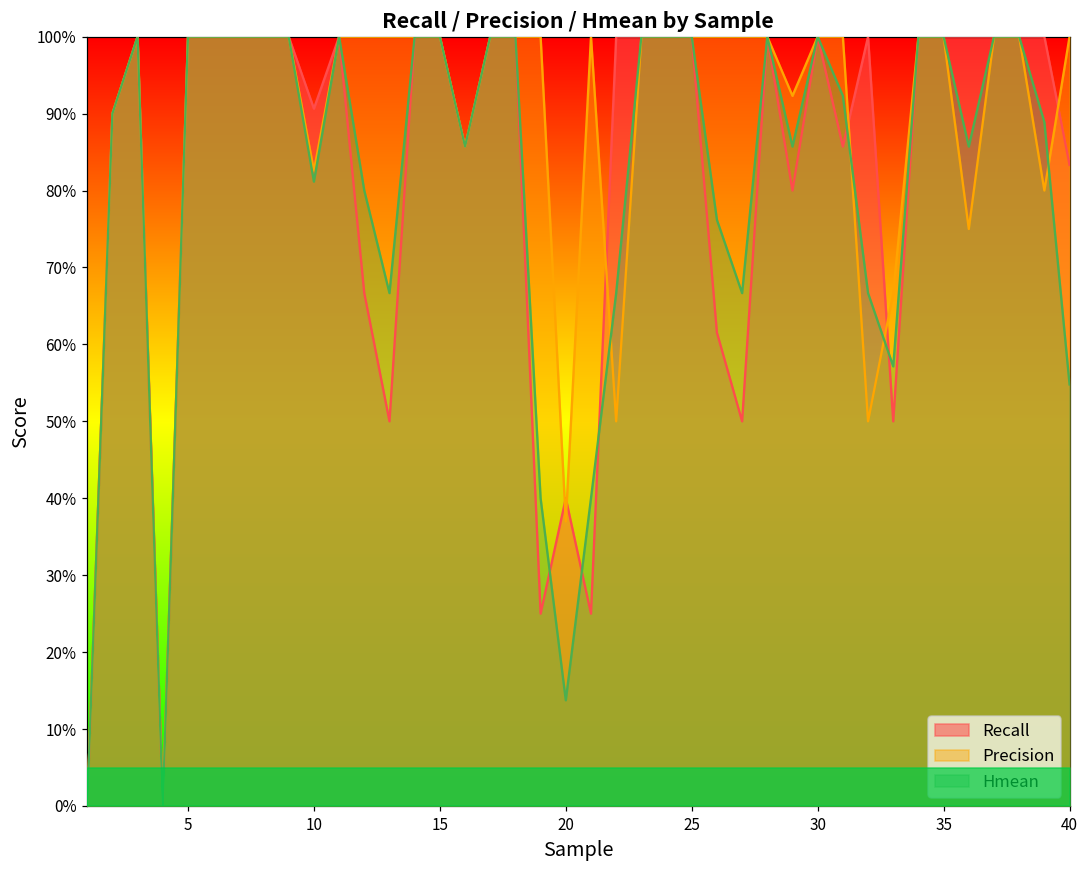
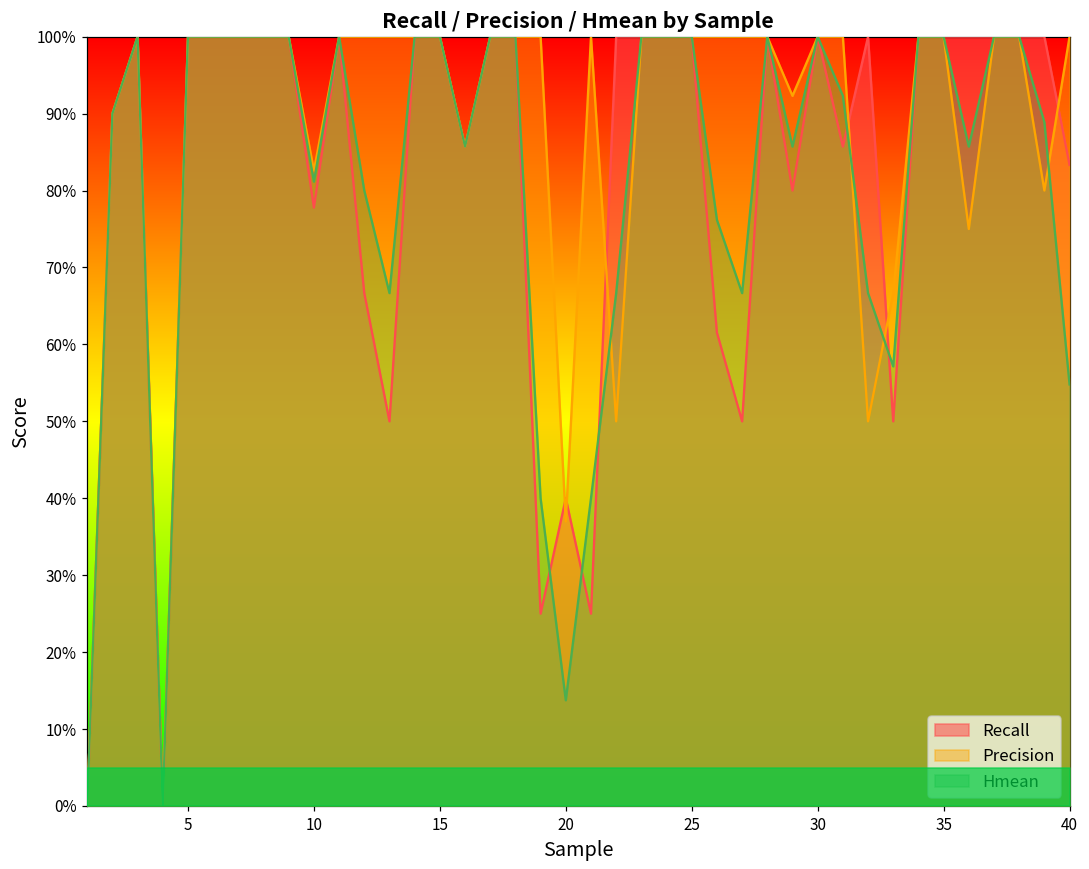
  {
    "Recall": {
-     "10": "91%",
+     "10": "78%",
      "20": "40%",
      "40": "83%"
    },
    "Precision": {
      "10": "83%",
      "20": "37%",
      "40": "100%"
    },
    "Hmean": {
      "10": "81%",
      "20": "14%",
      "40": "55%"
    }
  }
